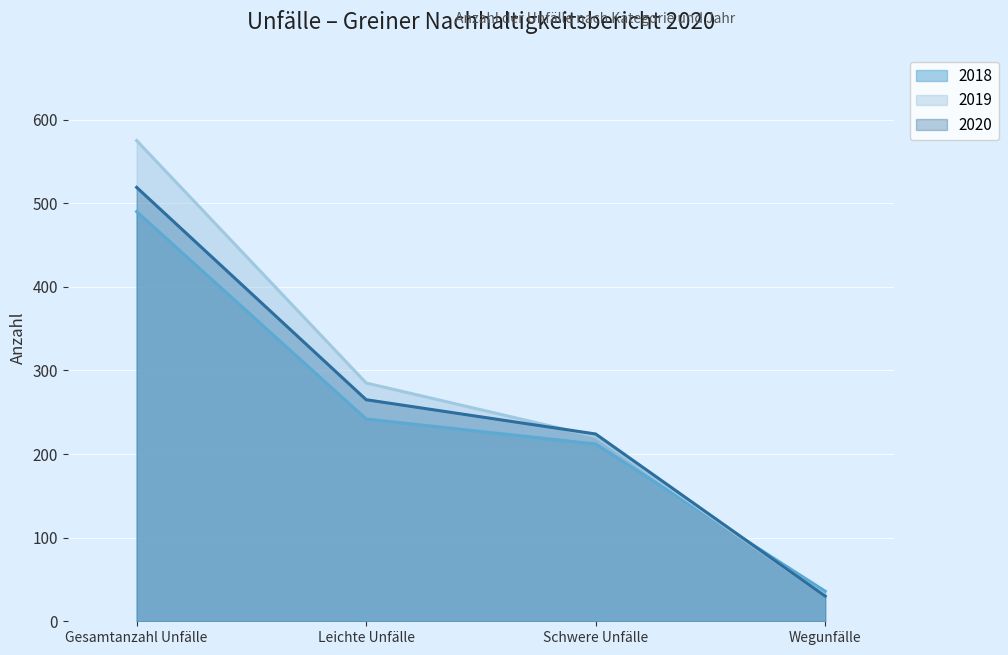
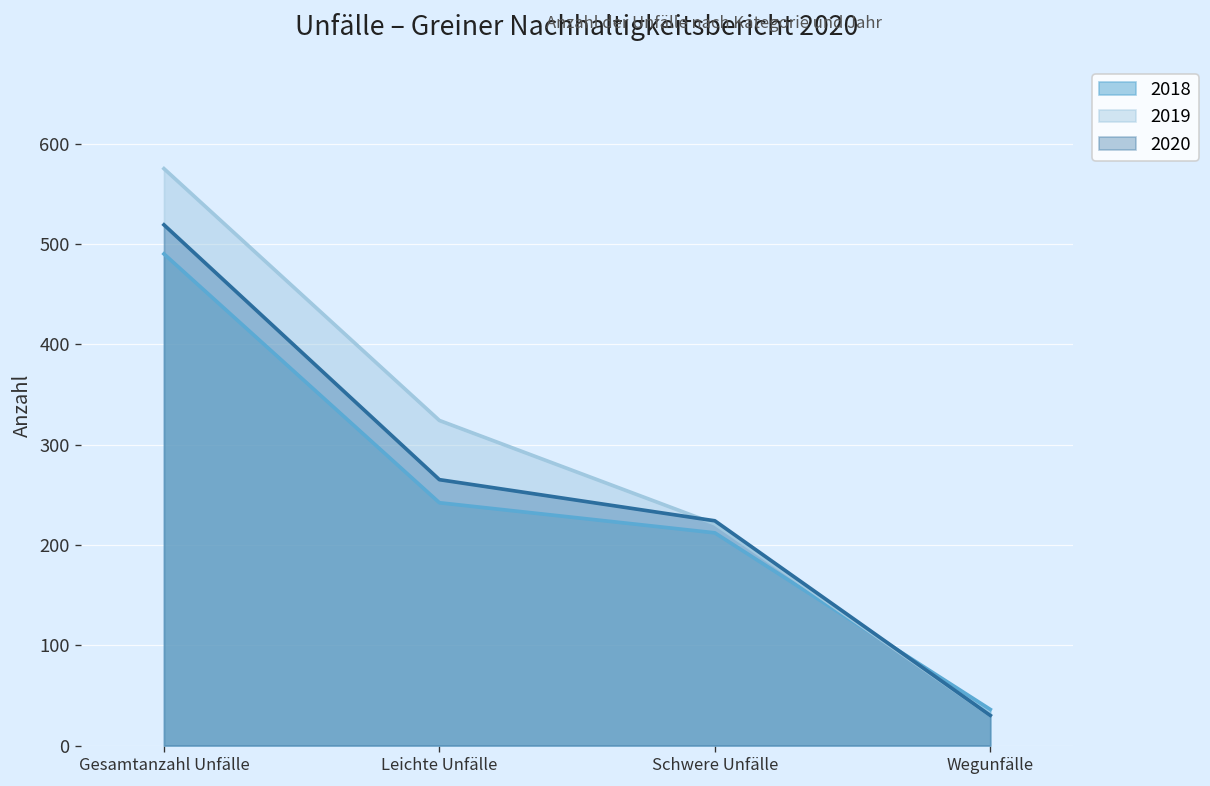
  {
    "2019": {
      "Gesamtanzahl Unfälle": 580,
-     "Leichte Unfälle": 290
+     "Leichte Unfälle": 320
    }
  }
